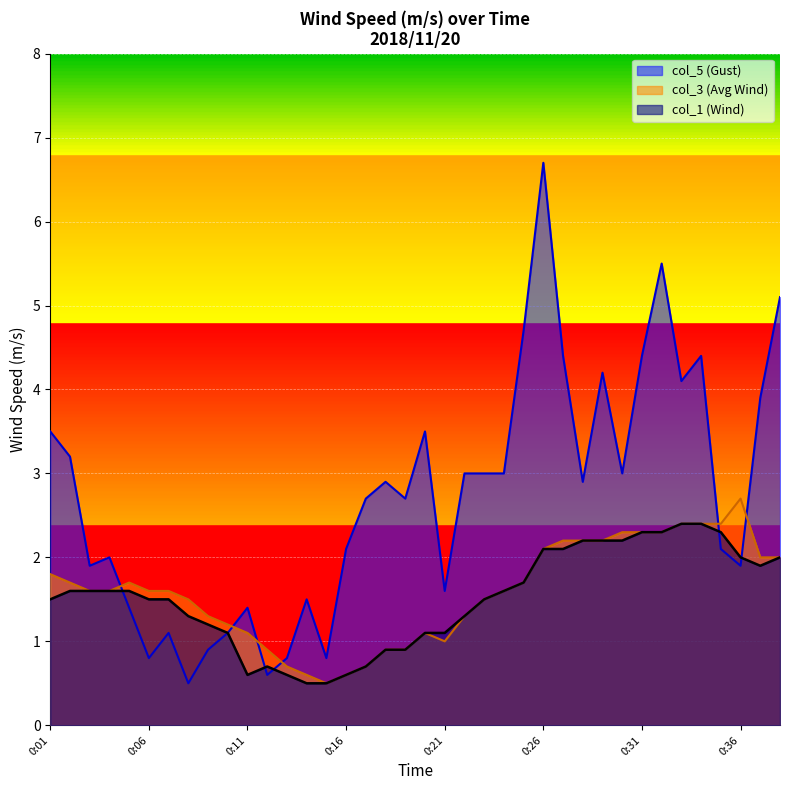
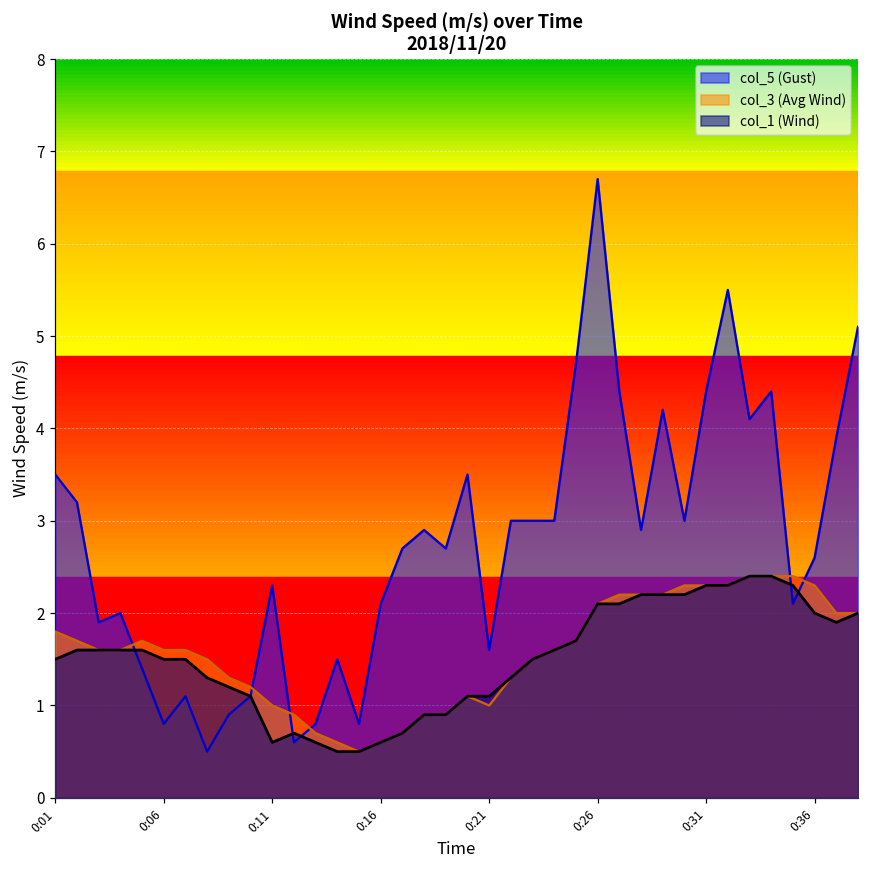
  {
    "col_5 (Gust)": {
      "0:01": 3.5,
      "0:06": 0.8,
-     "0:11": 1.4,
+     "0:11": 2.3,
      "0:16": 2.1,
      "0:21": 1.6,
      "0:26": 6.7,
      "0:31": 4.4,
-     "0:36": 1.9
+     "0:36": 2.6
    },
    "col_3 (Avg Wind)": {
      "0:01": 1.8,
      "0:06": 1.6,
-     "0:11": 1.1,
+     "0:11": 1.0,
      "0:21": 1.0,
-     "0:36": 2.7
+     "0:36": 2.3
    },
    "col_1 (Wind)": {
      "0:01": 1.5,
      "0:06": 1.5,
      "0:11": 0.6,
      "0:21": 1.1,
      "0:36": 2.0
    }
  }
